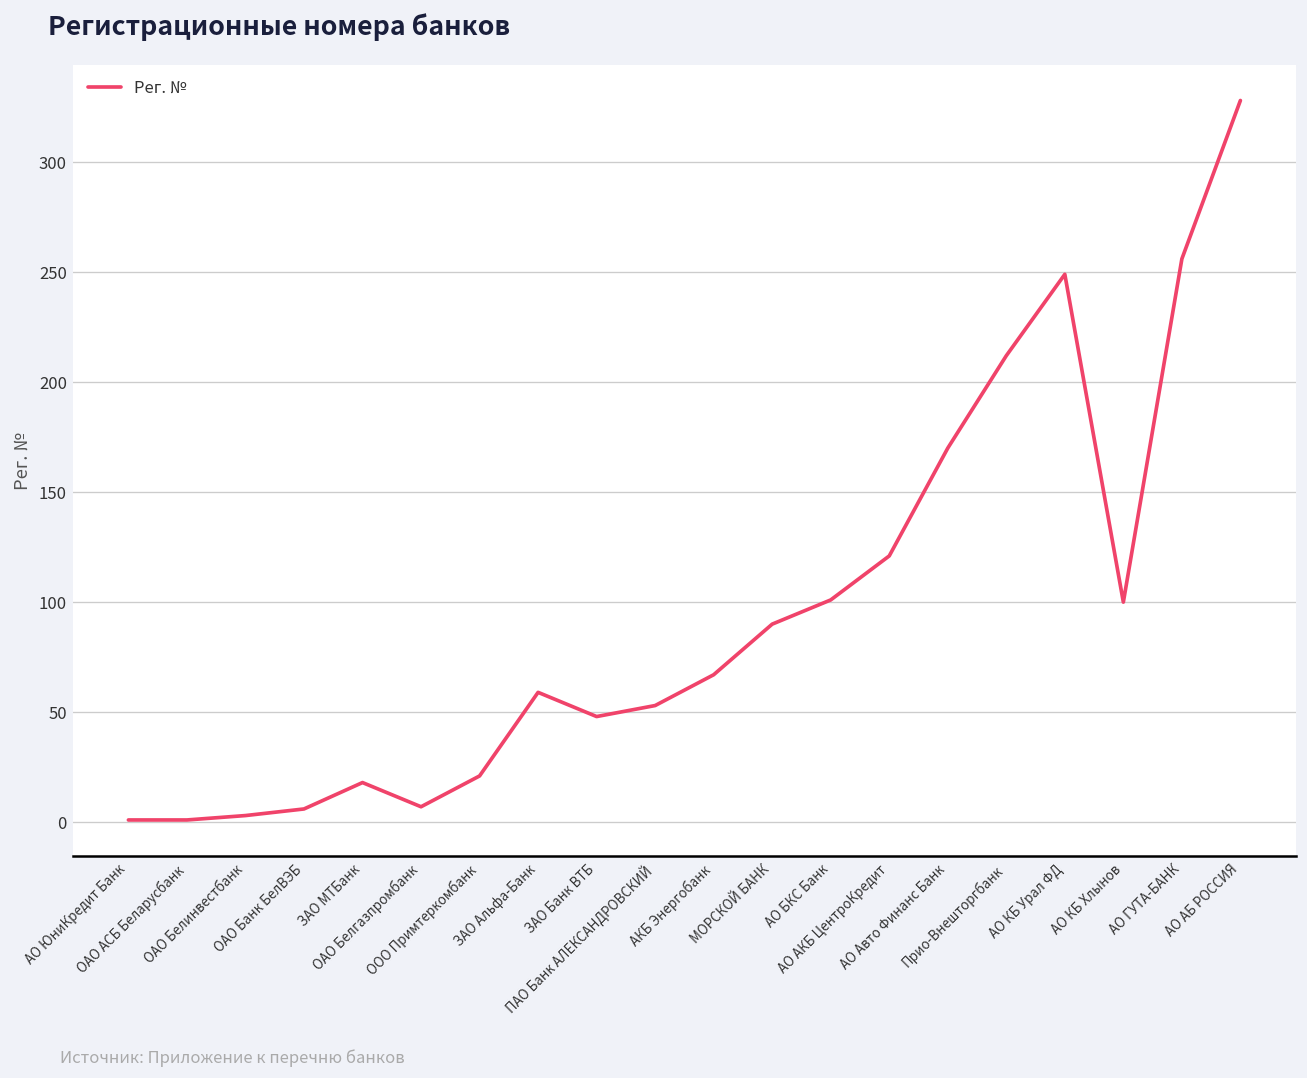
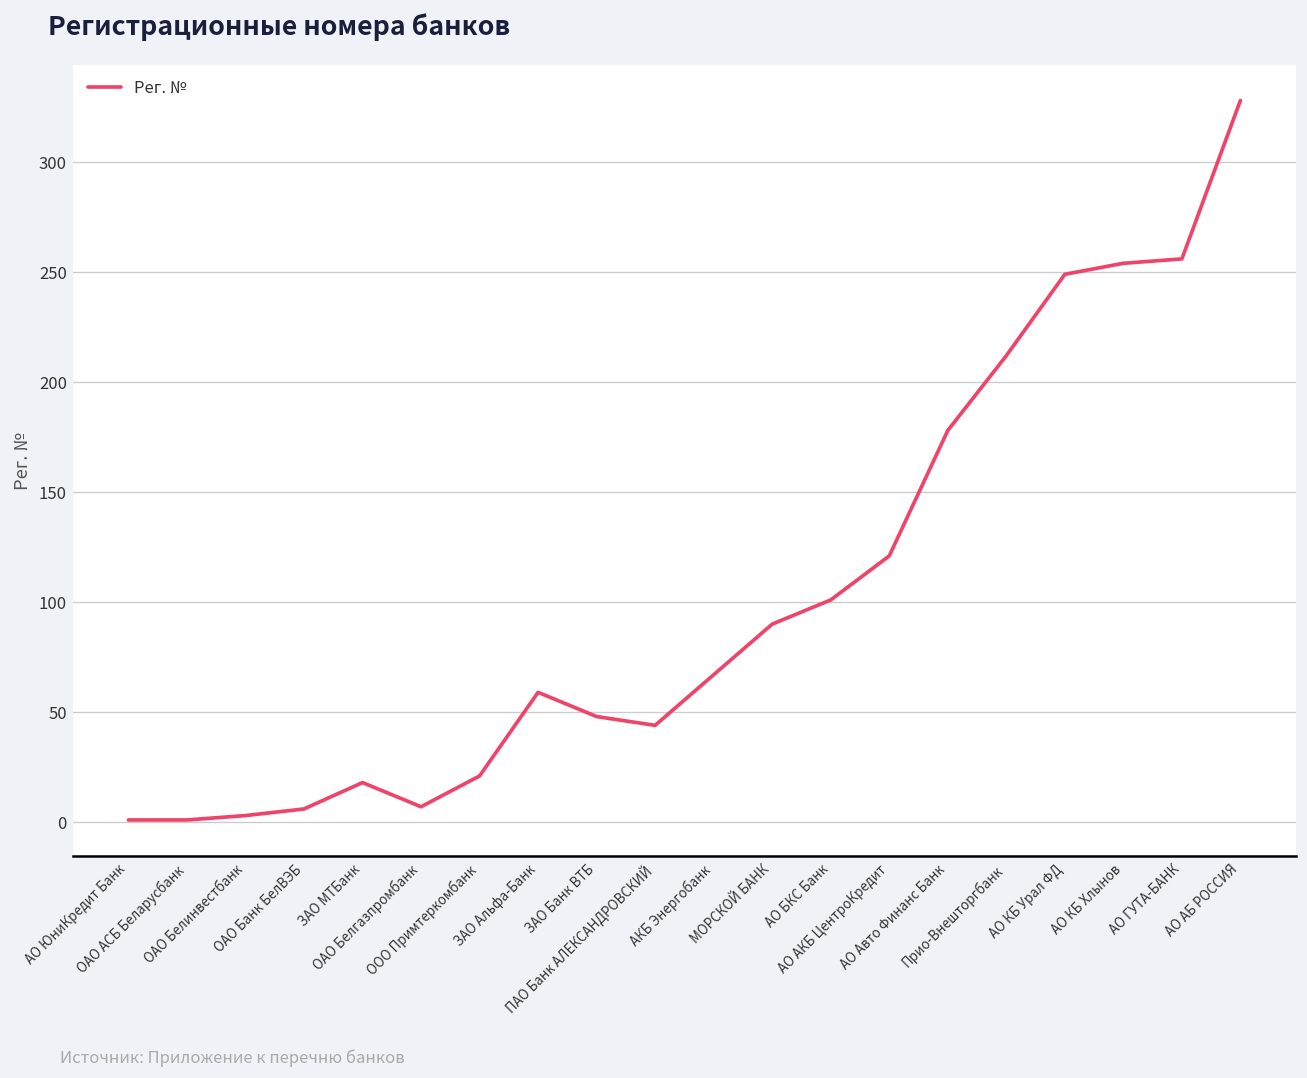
  {
    "АО ЮниКредит Банк": 1,
    "ОАО АСБ Беларусбанк": 1,
    "ОАО Белинвестбанк": 3,
    "ОАО Банк БелВЭБ": 6,
    "ЗАО МТБанк": 18,
    "ОАО Белгазпромбанк": 7,
    "ООО Примтеркомбанк": 21,
    "ЗАО Альфа-Банк": 59,
    "ЗАО Банк ВТБ": 48,
-   "ПАО Банк АЛЕКСАНДРОВСКИЙ": 53,
+   "ПАО Банк АЛЕКСАНДРОВСКИЙ": 44,
    "АКБ Энергобанк": 67,
    "МОРСКОЙ БАНК": 90,
    "АО БКС Банк": 101,
    "АО АКБ ЦентроКредит": 121,
-   "АО Авто Финанс Банк": 170,
+   "АО Авто Финанс Банк": 178,
    "Прио-Внешторгбанк": 212,
    "АО КБ Урал ФД": 249,
-   "АО КБ Хлынов": 100,
+   "АО КБ Хлынов": 254,
    "АО ГУТА-БАНК": 256,
    "АО АБ РОССИЯ": 328
  }
